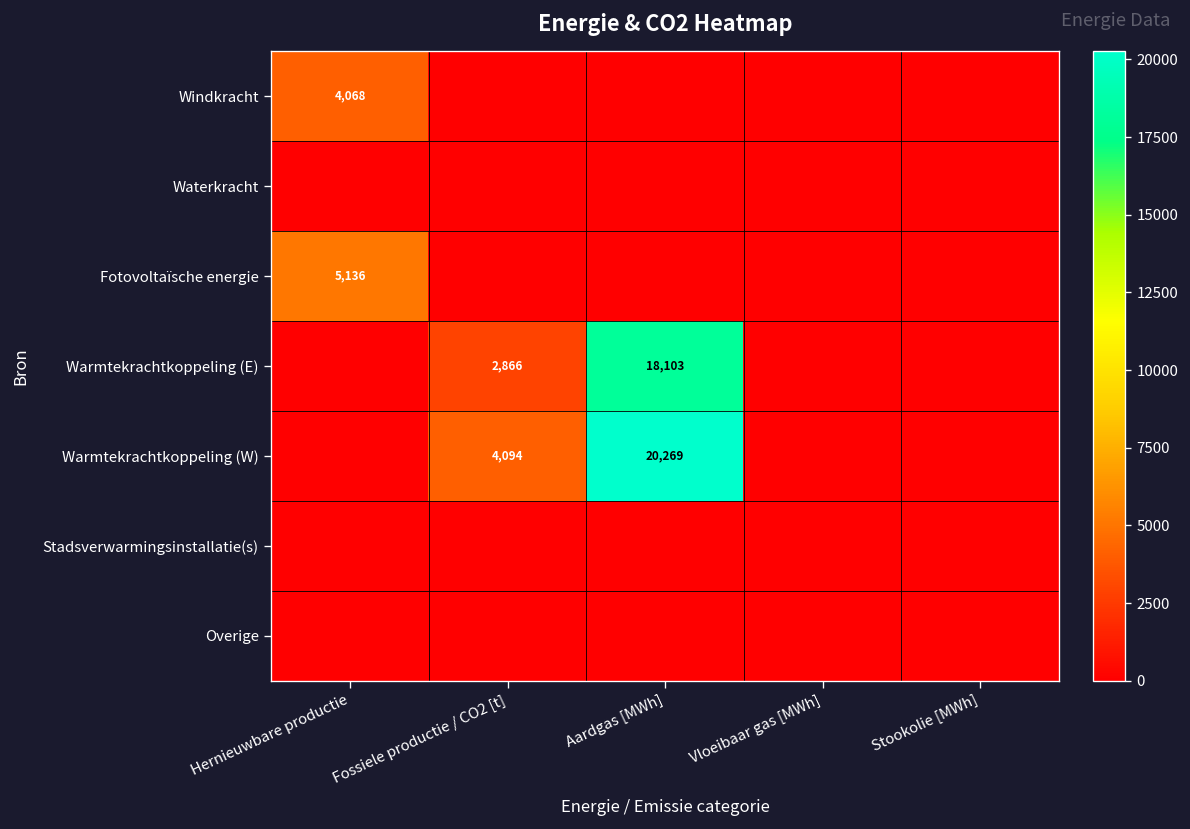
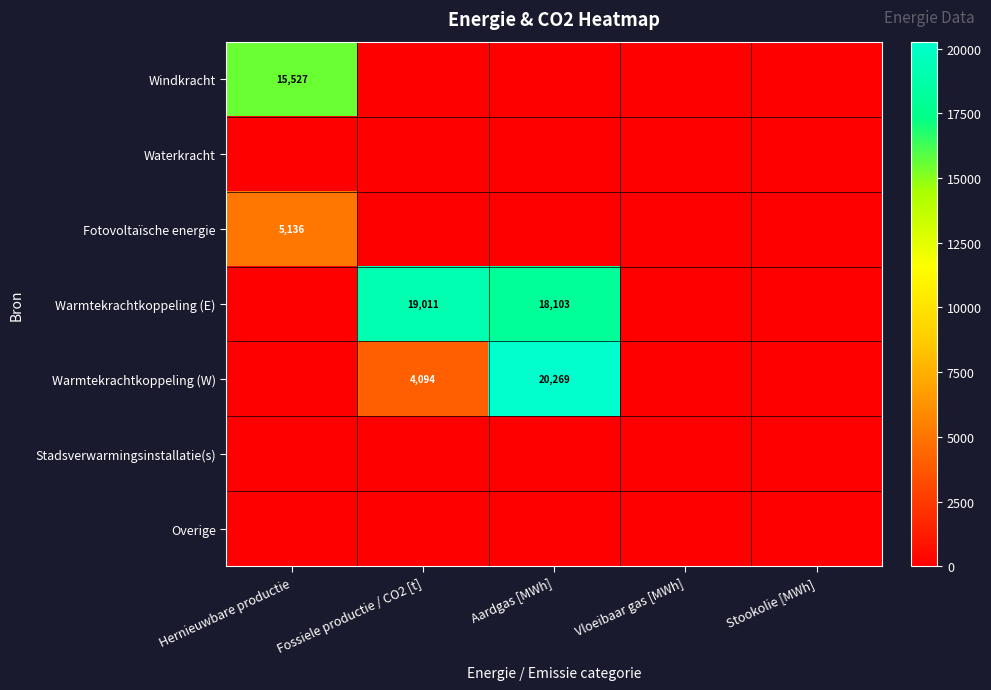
  {
    "Windkracht": {
-     "Hernieuwbare productie": "4,068"
+     "Hernieuwbare productie": "15,527"
    },
    "Fotovoltaïsche energie": {
      "Hernieuwbare productie": "5,136"
    },
    "Warmtekrachtkoppeling (E)": {
-     "Fossiele productie / CO2 [t]": "2,866",
+     "Fossiele productie / CO2 [t]": "19,011",
      "Aardgas [MWh]": "18,103"
    },
    "Warmtekrachtkoppeling (W)": {
      "Fossiele productie / CO2 [t]": "4,094",
      "Aardgas [MWh]": "20,269"
    }
  }
